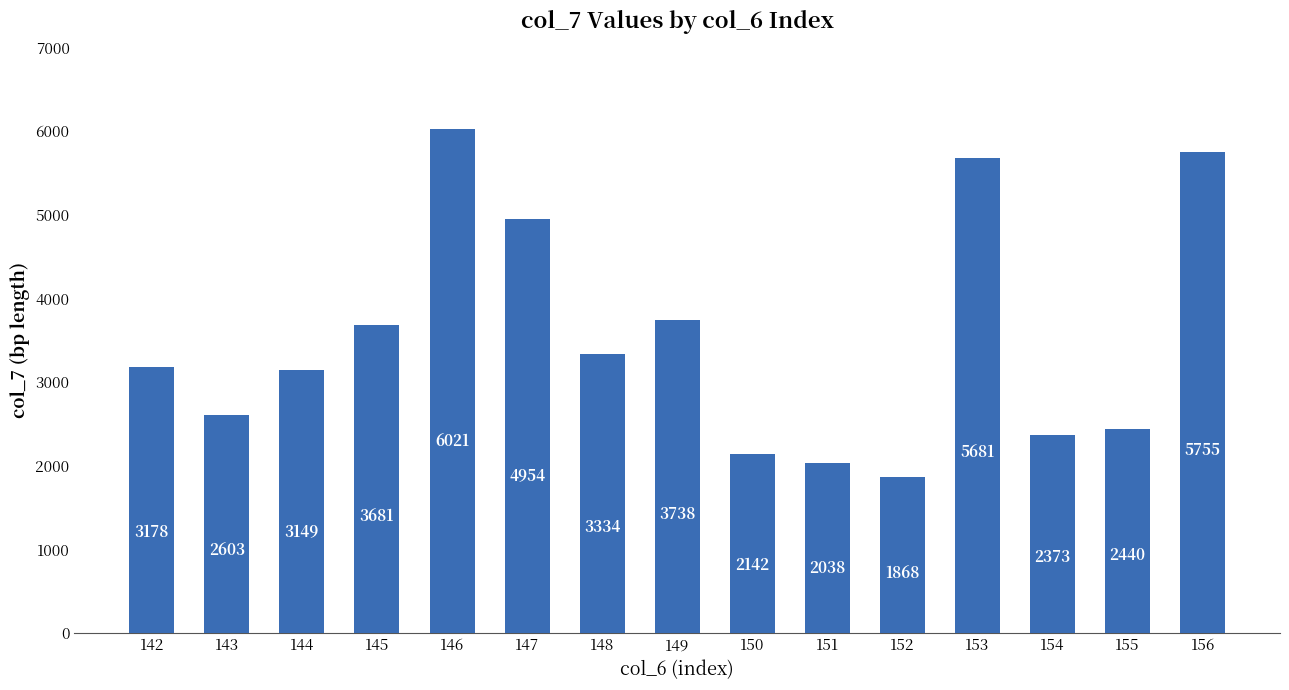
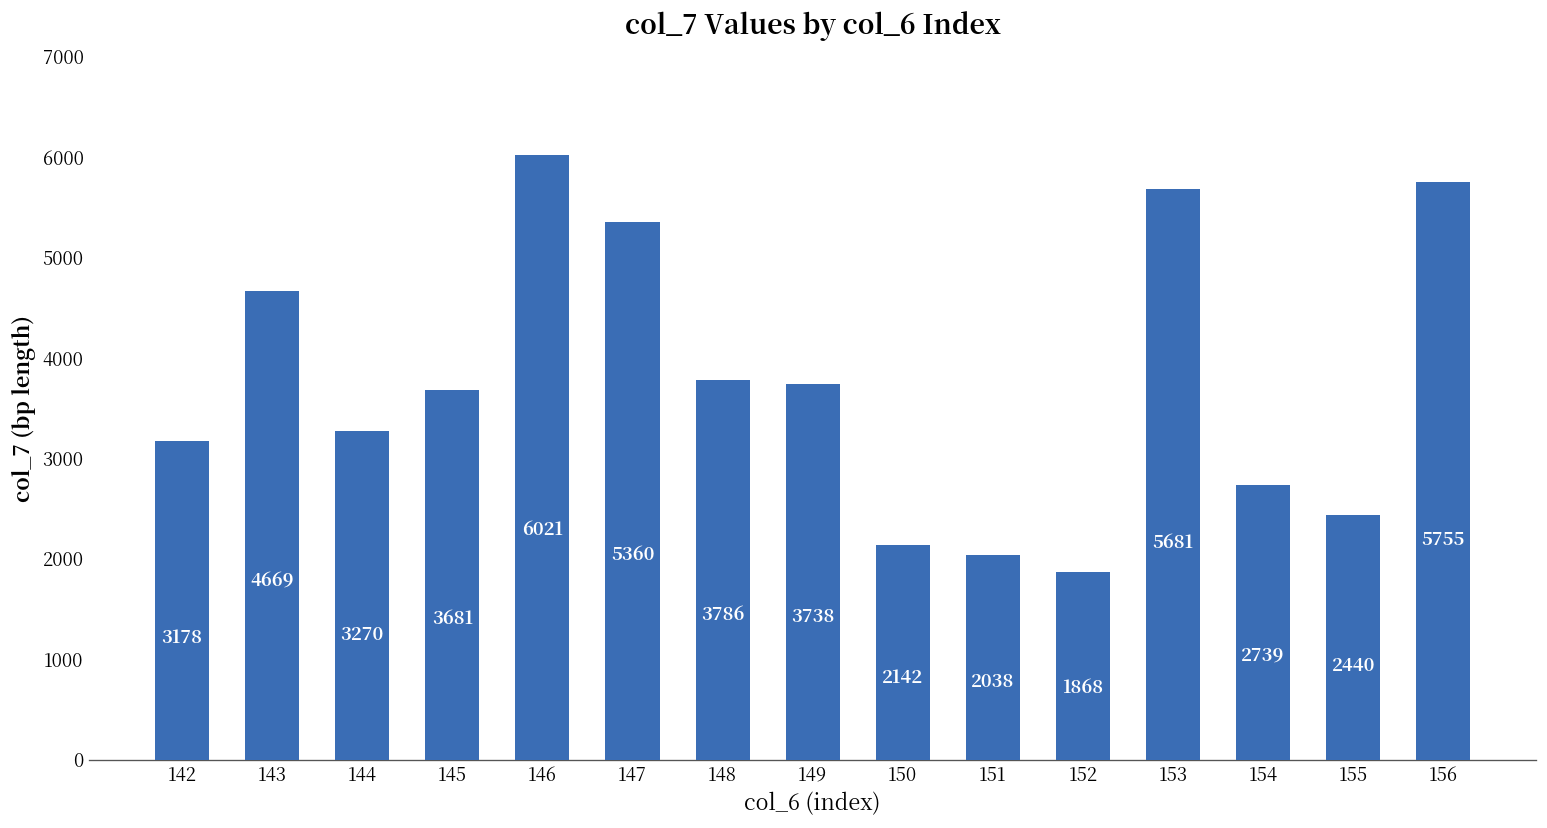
  {
    "142": 3178,
-   "143": 2603,
-   "144": 3149,
+   "143": 4669,
+   "144": 3270,
    "145": 3681,
    "146": 6021,
-   "147": 4954,
-   "148": 3334,
+   "147": 5360,
+   "148": 3786,
    "149": 3738,
    "150": 2142,
    "151": 2038,
    "152": 1868,
    "153": 5681,
-   "154": 2373,
+   "154": 2739,
    "155": 2440,
    "156": 5755
  }
